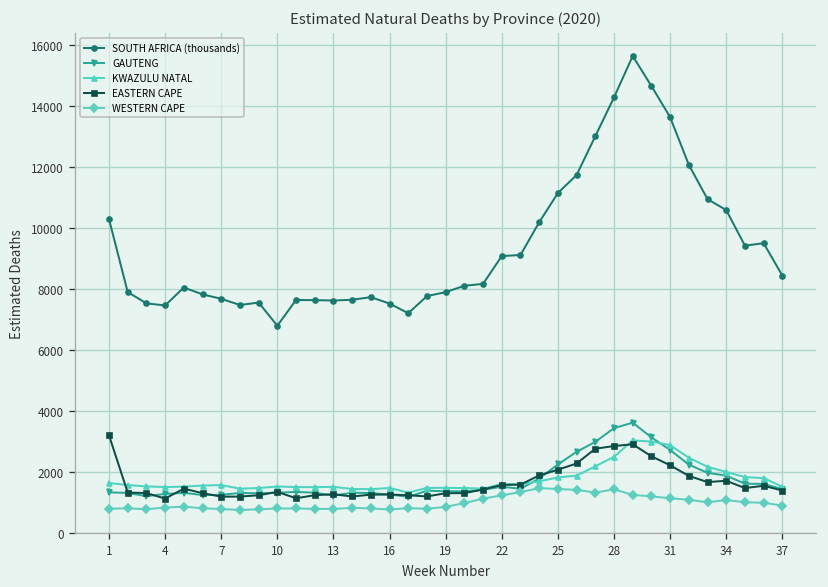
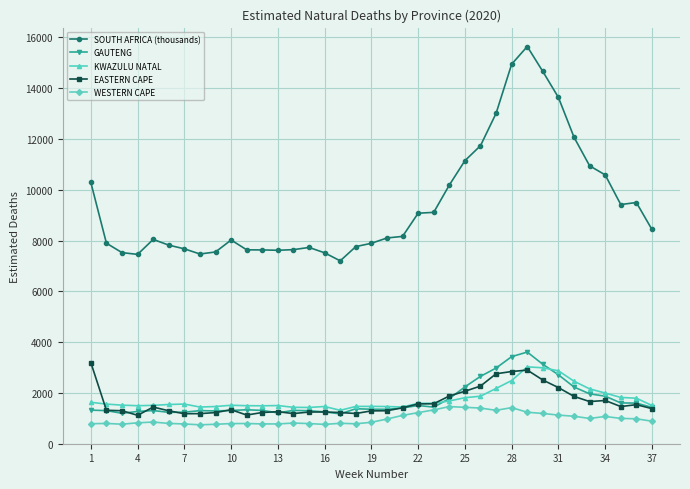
  {
    "SOUTH AFRICA (thousands)": {
      "1": 10300,
      "4": 7500,
      "7": 7700,
-     "10": 6800,
+     "10": 8000,
      "13": 7600,
      "16": 7500,
      "19": 7900,
      "22": 9100,
      "25": 11100,
-     "28": 14300,
+     "28": 14900,
      "31": 13600,
      "34": 10600,
      "37": 8400
    },
    "GAUTENG": {
      "1": 1300,
      "4": 1300,
      "25": 2200,
      "28": 3400,
      "31": 2700,
      "34": 1900
    },
    "EASTERN CAPE": {
      "1": 3200,
      "4": 1100,
      "25": 2100,
      "28": 2800,
      "31": 2200,
      "34": 1700
    }
  }
